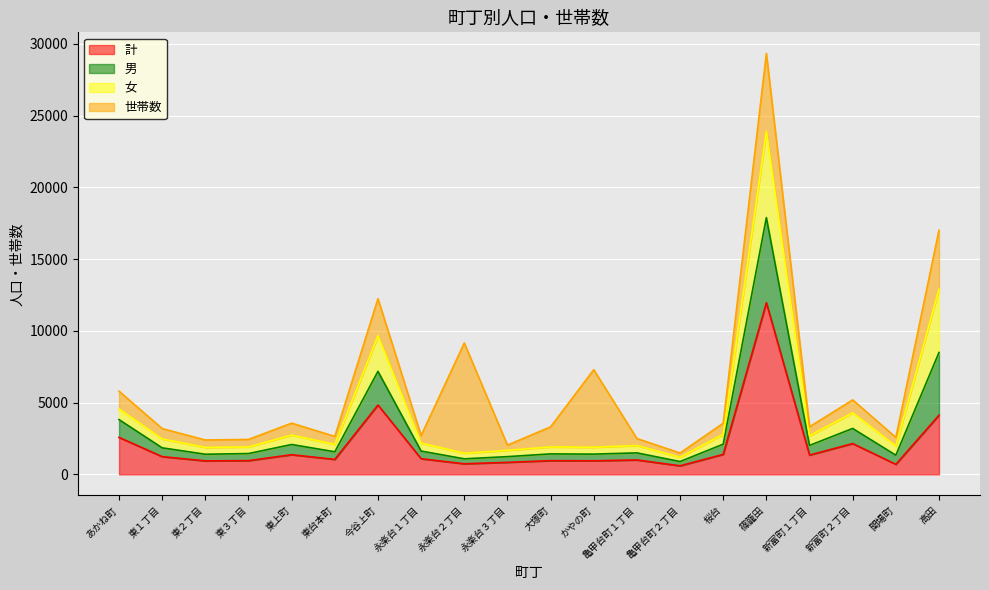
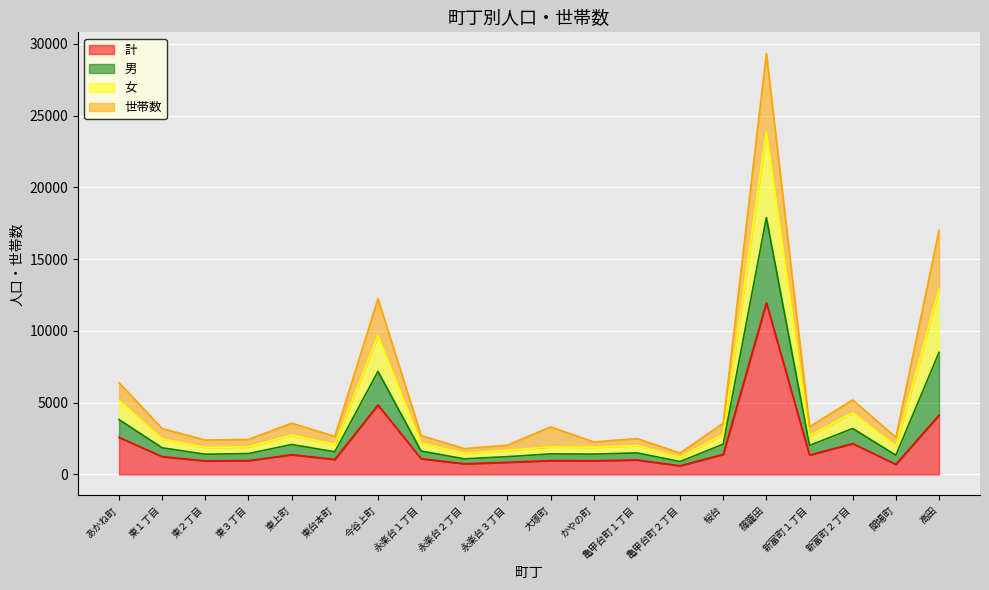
  {
    "計": {
      "あかね町": 2600,
      "東１丁目": 1200,
      "東２丁目": 900,
      "東３丁目": 1000,
      "東上町": 1400,
      "東台本町": 1000,
      "今谷上町": 4800,
      "永楽台１丁目": 1100,
      "永楽台２丁目": 700,
      "永楽台３丁目": 800,
      "大塚町": 1000,
      "かやの町": 900,
      "亀甲台町１丁目": 1000,
      "亀甲台町２丁目": 600,
      "桜台": 1400,
      "篠籠田": 12000,
      "新富町１丁目": 1300,
      "新富町２丁目": 2100,
      "関場町": 700,
      "高田": 4100
    },
    "男": {
      "あかね町": 1200,
      "東１丁目": 600,
      "東２丁目": 500,
      "東３丁目": 500,
      "東上町": 700,
      "東台本町": 500,
      "今谷上町": 2300,
      "永楽台１丁目": 500,
      "永楽台２丁目": 300,
      "永楽台３丁目": 400,
      "大塚町": 500,
      "かやの町": 500,
      "亀甲台町１丁目": 500,
      "亀甲台町２丁目": 300,
      "桜台": 700,
      "篠籠田": 5900,
      "新富町１丁目": 700,
      "新富町２丁目": 1100,
      "関場町": 600,
      "高田": 4400
    },
    "女": {
-     "あかね町": 700,
+     "あかね町": 1300,
      "東１丁目": 600,
      "東２丁目": 500,
      "東３丁目": 500,
      "東上町": 700,
      "東台本町": 500,
      "今谷上町": 2500,
      "永楽台１丁目": 600,
      "永楽台２丁目": 400,
      "永楽台３丁目": 400,
      "大塚町": 500,
      "かやの町": 500,
      "亀甲台町１丁目": 500,
      "亀甲台町２丁目": 300,
      "桜台": 700,
      "篠籠田": 6000,
      "新富町１丁目": 700,
      "新富町２丁目": 1100,
      "関場町": 600,
      "高田": 4400
    },
    "世帯数": {
      "あかね町": 1200,
      "東１丁目": 700,
      "東２丁目": 500,
      "東３丁目": 500,
      "東上町": 800,
      "東台本町": 600,
      "今谷上町": 2600,
      "永楽台１丁目": 500,
-     "永楽台２丁目": 7700,
+     "永楽台２丁目": 300,
      "永楽台３丁目": 400,
      "大塚町": 1400,
-     "かやの町": 5400,
+     "かやの町": 400,
      "亀甲台町１丁目": 500,
      "亀甲台町２丁目": 300,
      "桜台": 800,
      "篠籠田": 5400,
      "新富町１丁目": 600,
      "新富町２丁目": 900,
      "関場町": 600,
      "高田": 4100
    }
  }
